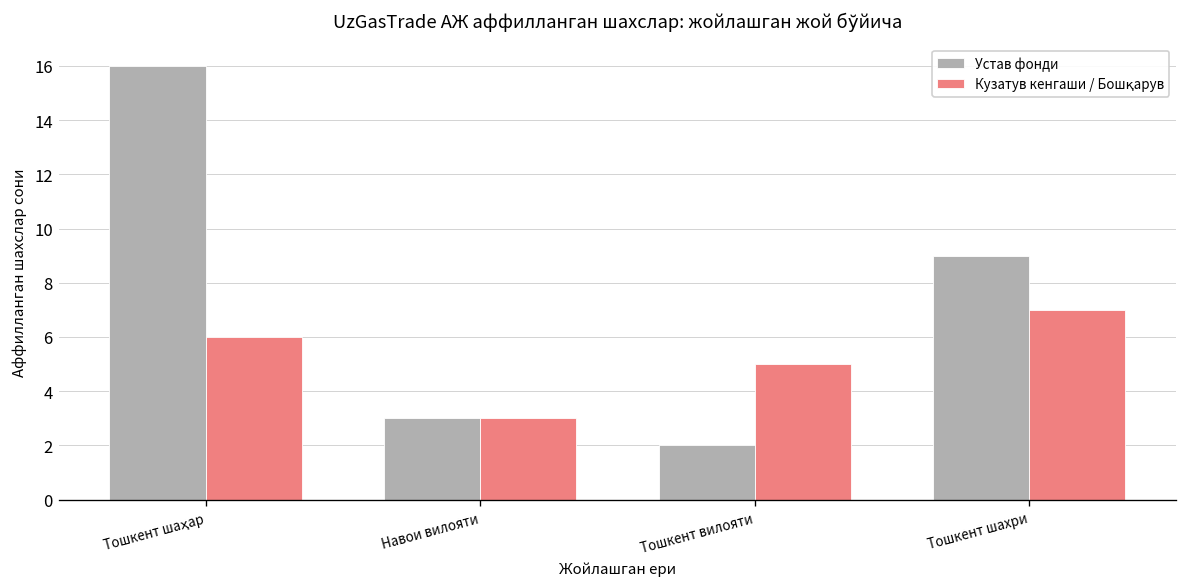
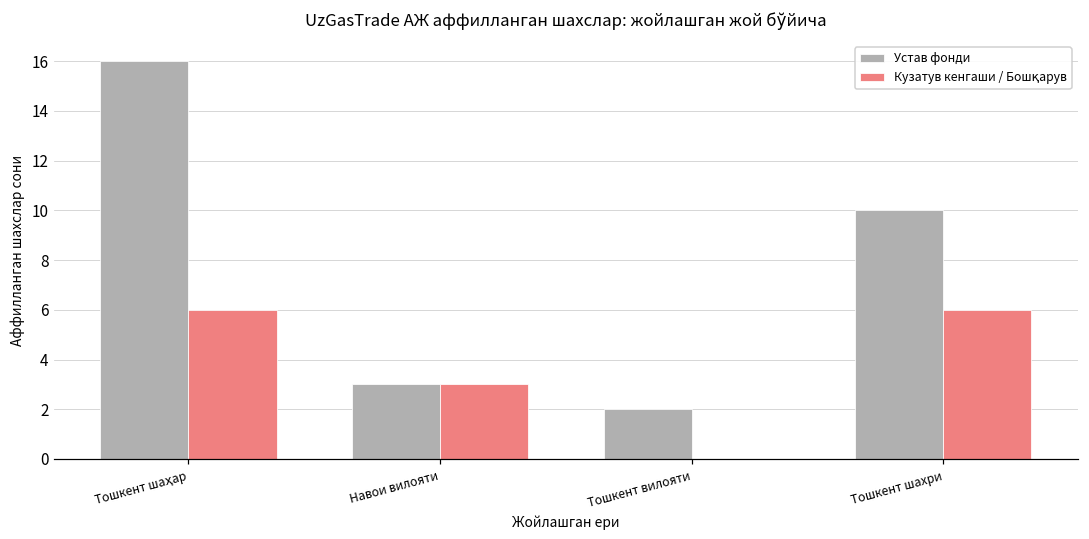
  {
    "Устав фонди": {
      "Тошкент шаҳар": 16,
      "Навои вилояти": 3,
      "Тошкент вилояти": 2,
-     "Тошкент шахри": 9
+     "Тошкент шахри": 10
    },
    "Кузатув кенгаши / Бошқарув": {
      "Тошкент шаҳар": 6,
      "Навои вилояти": 3,
-     "Тошкент вилояти": 5,
-     "Тошкент шахри": 7
+     "Тошкент вилояти": 0,
+     "Тошкент шахри": 6
    }
  }
